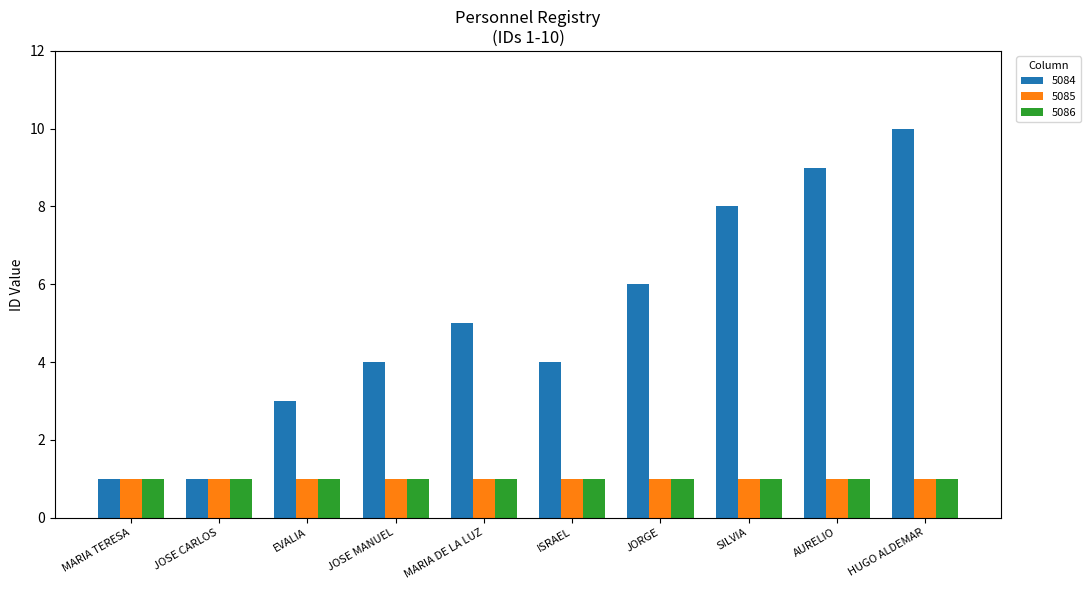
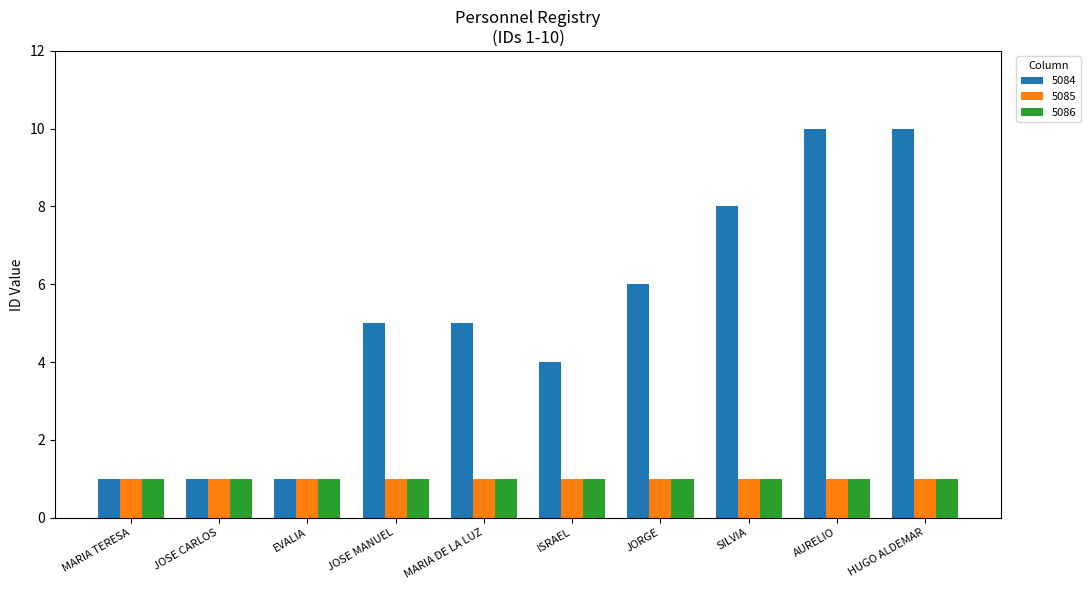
  {
    "5084": {
      "MARIA TERESA": 1,
      "JOSE CARLOS": 1,
-     "EVALIA": 3,
-     "JOSE MANUEL": 4,
+     "EVALIA": 1,
+     "JOSE MANUEL": 5,
      "MARIA DE LA LUZ": 5,
      "ISRAEL": 4,
      "JORGE": 6,
      "SILVIA": 8,
-     "AURELIO": 9,
+     "AURELIO": 10,
      "HUGO ALDEMAR": 10
    },
    "5085": {
      "MARIA TERESA": 1,
      "JOSE CARLOS": 1,
      "EVALIA": 1,
      "JOSE MANUEL": 1,
      "MARIA DE LA LUZ": 1,
      "ISRAEL": 1,
      "JORGE": 1,
      "SILVIA": 1,
      "AURELIO": 1,
      "HUGO ALDEMAR": 1
    },
    "5086": {
      "MARIA TERESA": 1,
      "JOSE CARLOS": 1,
      "EVALIA": 1,
      "JOSE MANUEL": 1,
      "MARIA DE LA LUZ": 1,
      "ISRAEL": 1,
      "JORGE": 1,
      "SILVIA": 1,
      "AURELIO": 1,
      "HUGO ALDEMAR": 1
    }
  }
